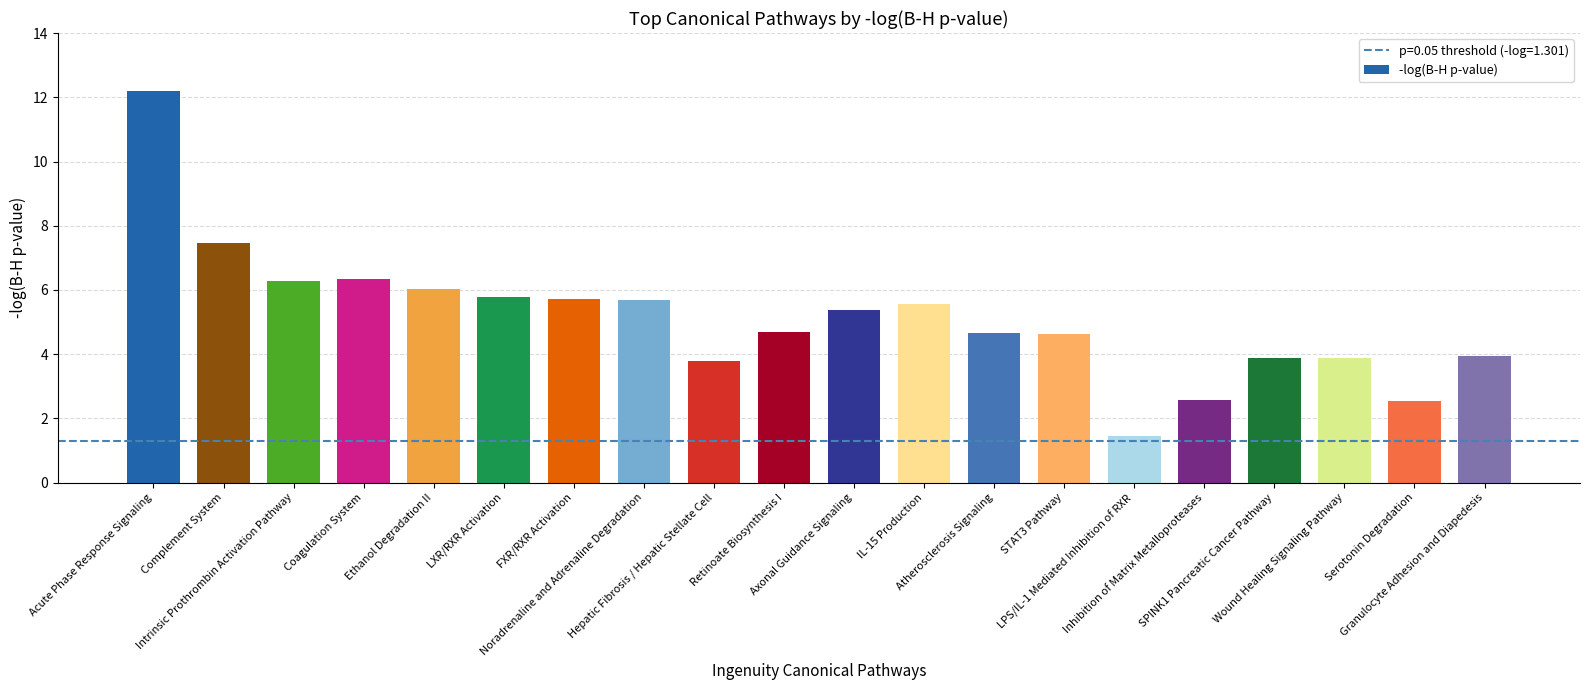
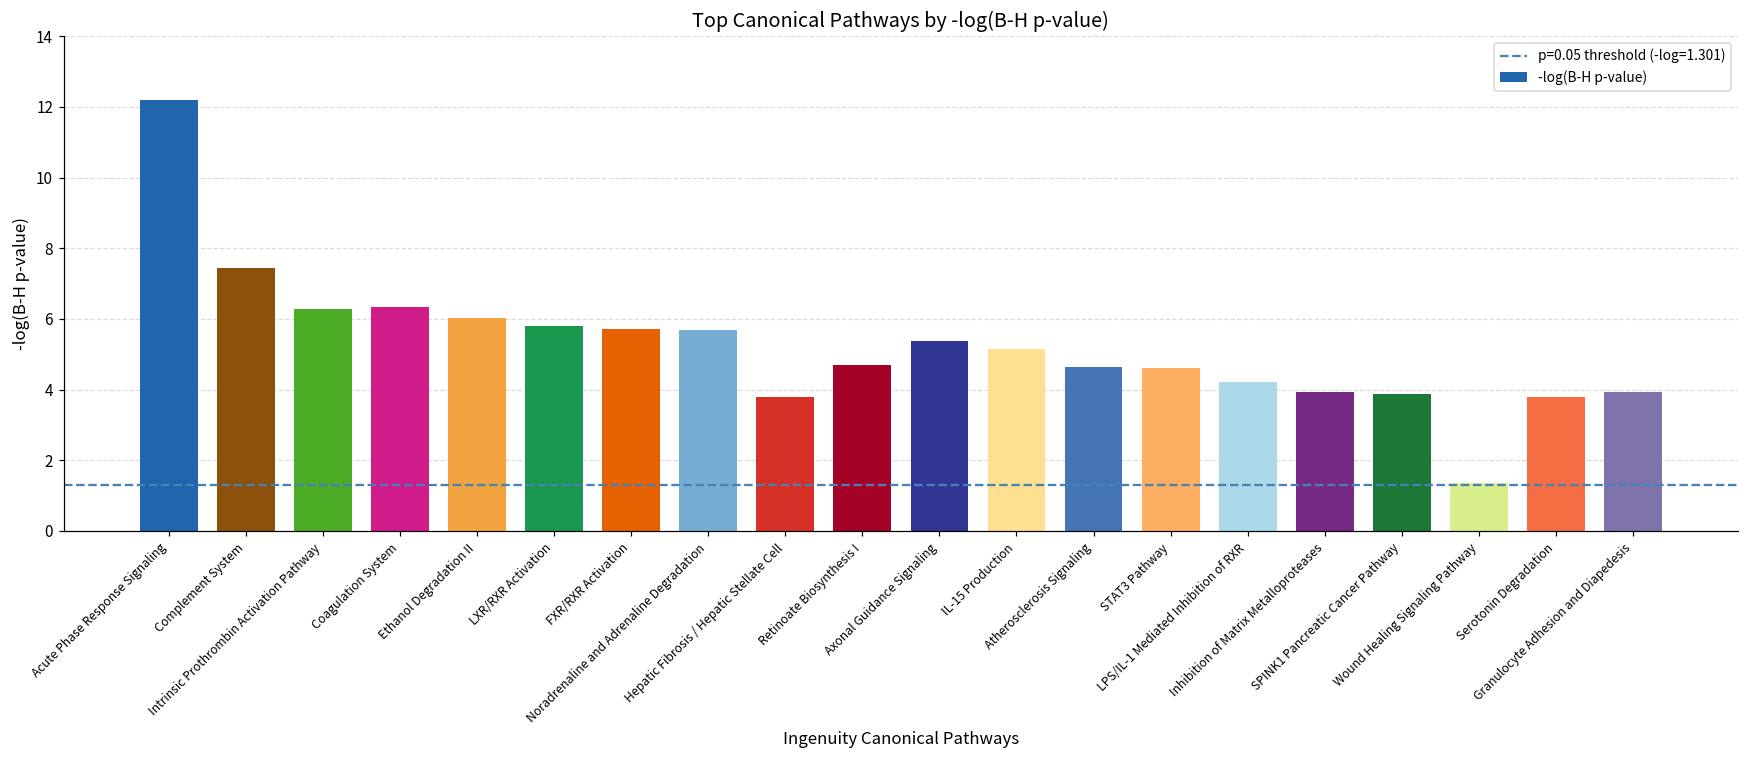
  {
    "Acute Phase Response Signaling": 12.2,
    "Complement System": 7.5,
    "Intrinsic Prothrombin Activation Pathway": 6.3,
    "Coagulation System": 6.4,
    "Ethanol Degradation II": 6.0,
    "LXR/RXR Activation": 5.8,
    "FXR/RXR Activation": 5.7,
    "Noradrenaline and Adrenaline Degradation": 5.7,
    "Hepatic Fibrosis / Hepatic Stellate Cell": 3.8,
    "Retinoate Biosynthesis I": 4.7,
    "Axonal Guidance Signaling": 5.4,
-   "IL-15 Production": 5.6,
+   "IL-15 Production": 5.1,
    "Atherosclerosis Signaling": 4.7,
    "STAT3 Pathway": 4.6,
-   "LPS/IL-1 Mediated Inhibition of RXR": 1.5,
-   "Inhibition of Matrix Metalloproteases": 2.6,
+   "LPS/IL-1 Mediated Inhibition of RXR": 4.2,
+   "Inhibition of Matrix Metalloproteases": 3.9,
    "SPINK1 Pancreatic Cancer Pathway": 3.9,
-   "Wound Healing Signaling Pathway": 3.9,
-   "Serotonin Degradation": 2.6,
+   "Wound Healing Signaling Pathway": 1.4,
+   "Serotonin Degradation": 3.8,
    "Granulocyte Adhesion and Diapedesis": 3.9
  }
